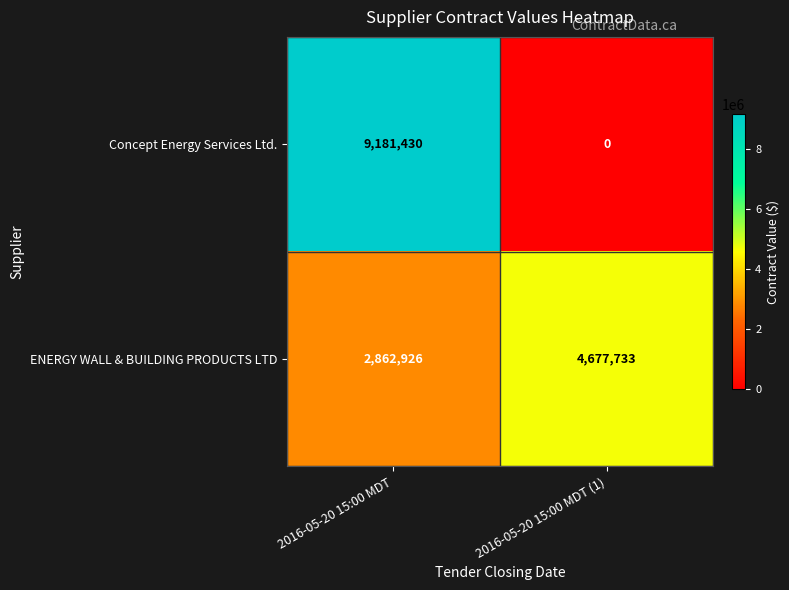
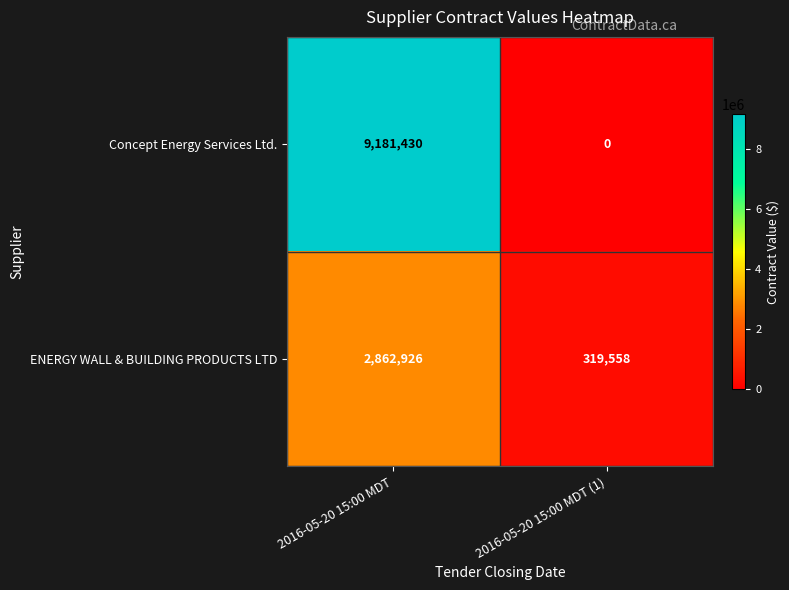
  {
    "Concept Energy Services Ltd.": {
      "2016-05-20 15:00 MDT": "9,181,430",
      "2016-05-20 15:00 MDT (1)": "0"
    },
    "ENERGY WALL & BUILDING PRODUCTS LTD": {
      "2016-05-20 15:00 MDT": "2,862,926",
-     "2016-05-20 15:00 MDT (1)": "4,677,733"
+     "2016-05-20 15:00 MDT (1)": "319,558"
    }
  }
